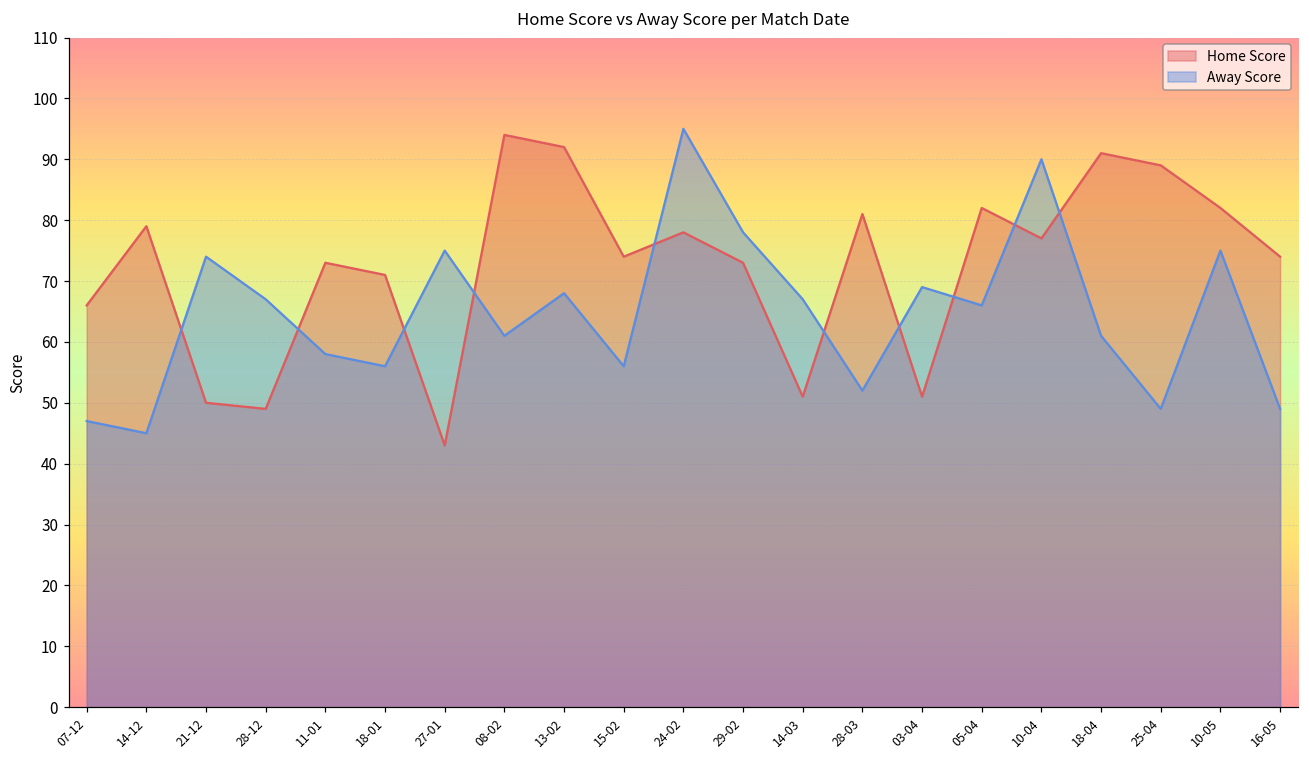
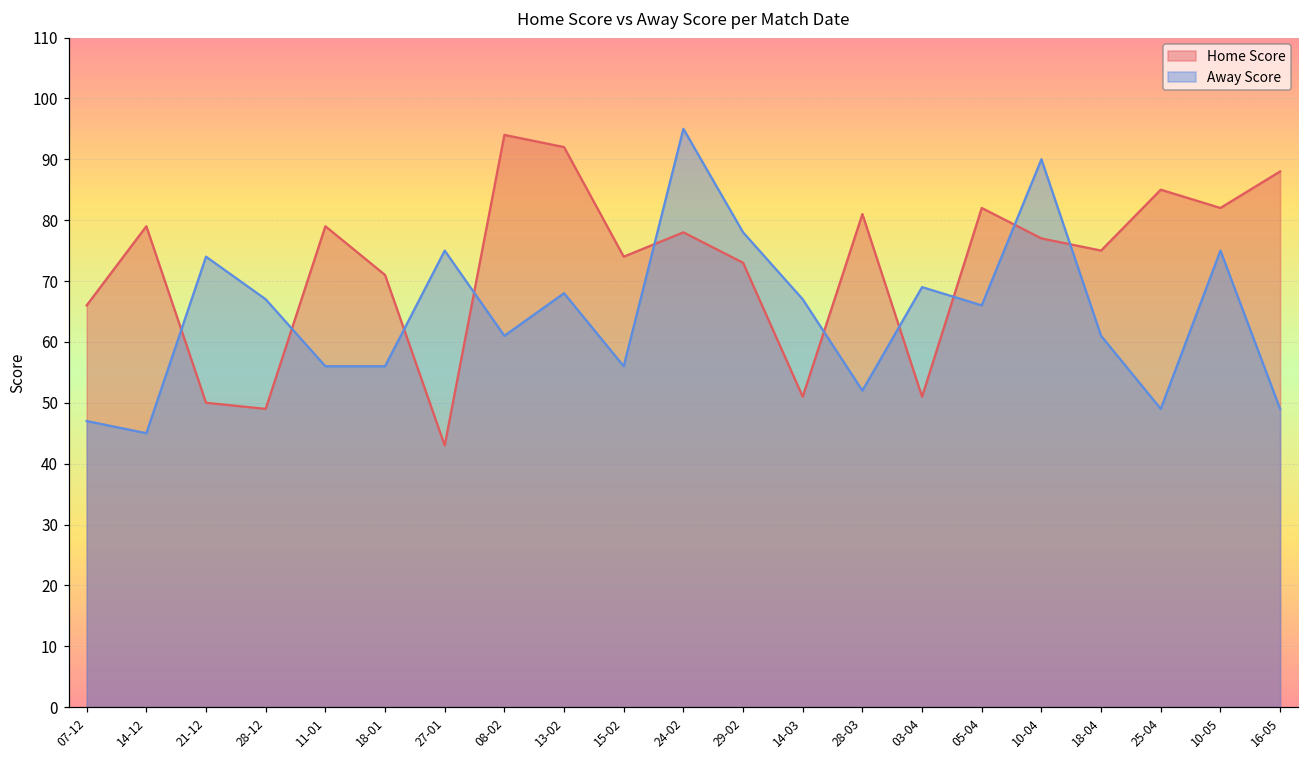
  {
    "Home Score": {
      "07-12": 66,
      "14-12": 79,
      "21-12": 50,
      "28-12": 49,
-     "11-01": 73,
+     "11-01": 79,
      "18-01": 71,
      "27-01": 43,
      "08-02": 94,
      "13-02": 92,
      "15-02": 74,
      "24-02": 78,
      "29-02": 73,
      "14-03": 51,
      "28-03": 81,
      "03-04": 51,
      "05-04": 82,
      "10-04": 77,
-     "18-04": 91,
-     "25-04": 89,
+     "18-04": 75,
+     "25-04": 85,
      "10-05": 82,
-     "16-05": 74
+     "16-05": 88
    },
    "Away Score": {
      "07-12": 47,
      "14-12": 45,
      "21-12": 74,
      "28-12": 67,
-     "11-01": 58,
+     "11-01": 56,
      "18-01": 56,
      "27-01": 75,
      "08-02": 61,
      "13-02": 68,
      "15-02": 56,
      "24-02": 95,
      "29-02": 78,
      "14-03": 67,
      "28-03": 52,
      "03-04": 69,
      "05-04": 66,
      "10-04": 90,
      "18-04": 61,
      "25-04": 49,
      "10-05": 75,
      "16-05": 49
    }
  }
